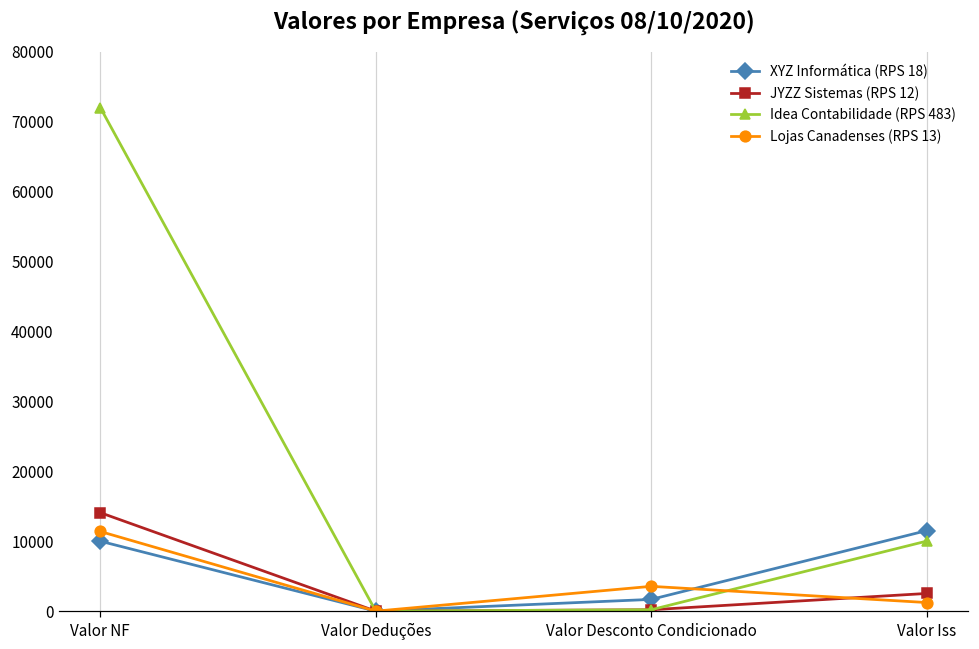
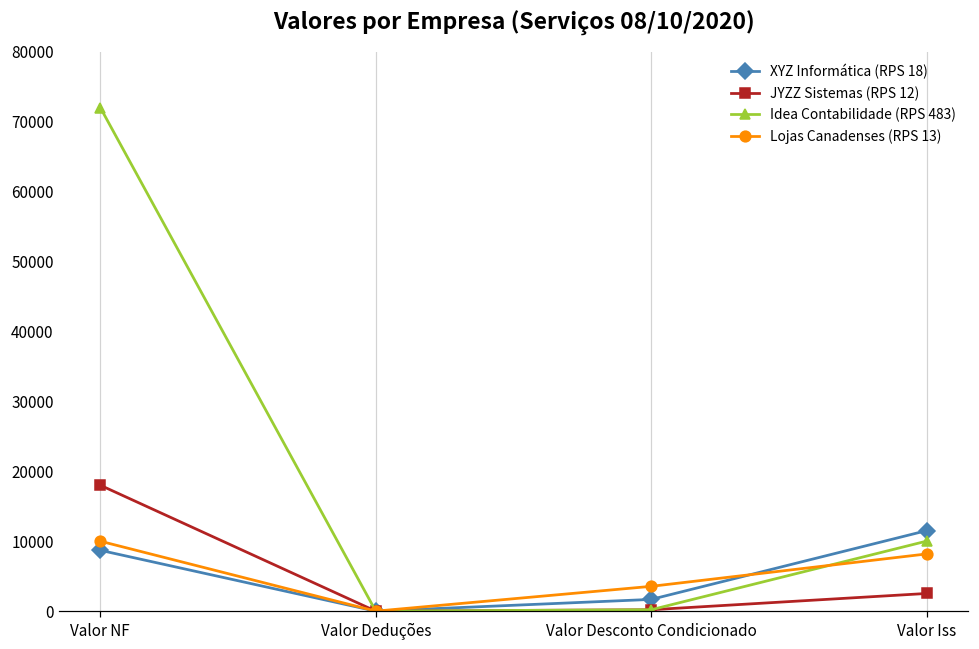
  {
    "XYZ Informática (RPS 18)": {
-     "Valor NF": 10000,
+     "Valor NF": 9000,
      "Valor Desconto Condicionado": 2000,
      "Valor Iss": 12000
    },
    "JYZZ Sistemas (RPS 12)": {
-     "Valor NF": 14000,
+     "Valor NF": 18000,
      "Valor Iss": 3000
    },
    "Idea Contabilidade (RPS 483)": {
      "Valor NF": 72000,
      "Valor Iss": 10000
    },
    "Lojas Canadenses (RPS 13)": {
-     "Valor NF": 11000,
+     "Valor NF": 10000,
      "Valor Desconto Condicionado": 4000,
-     "Valor Iss": 1000
+     "Valor Iss": 8000
    }
  }
